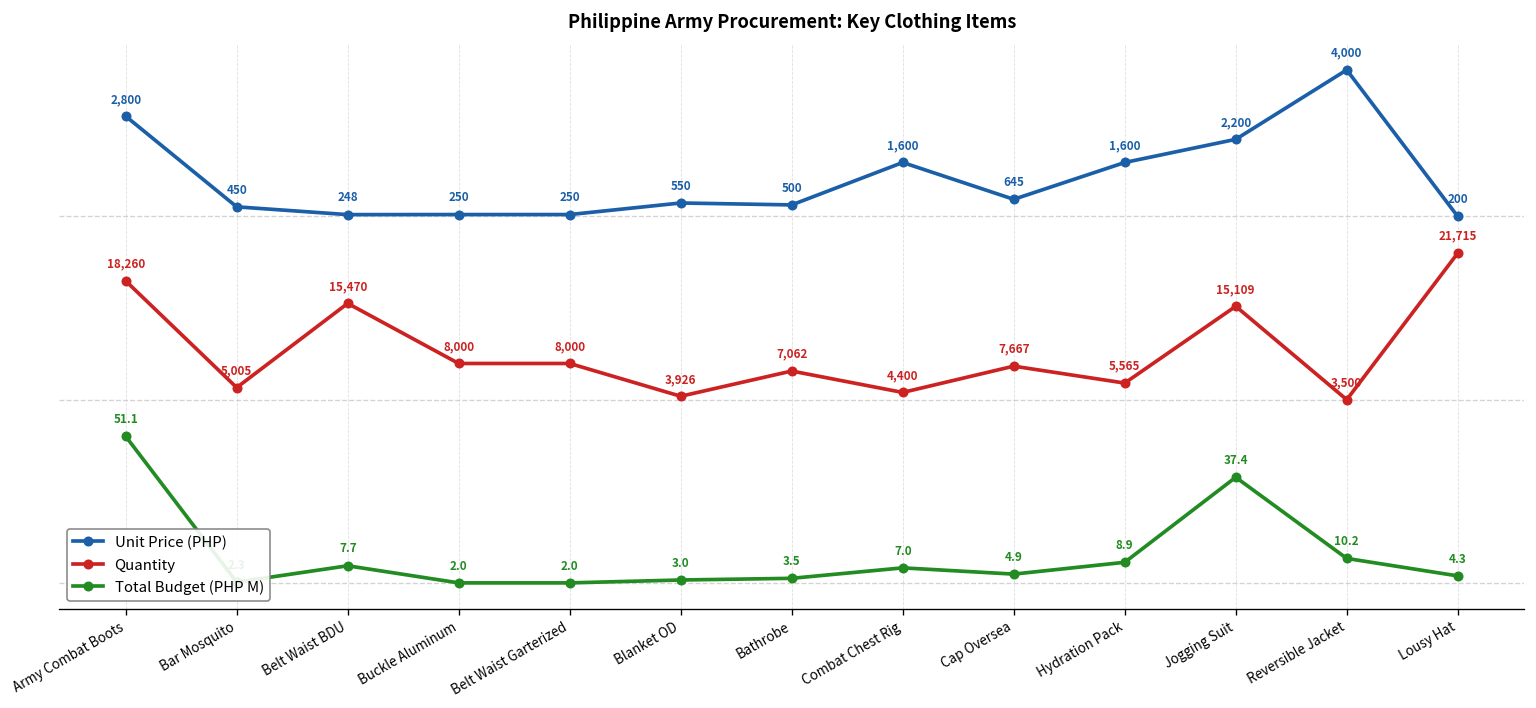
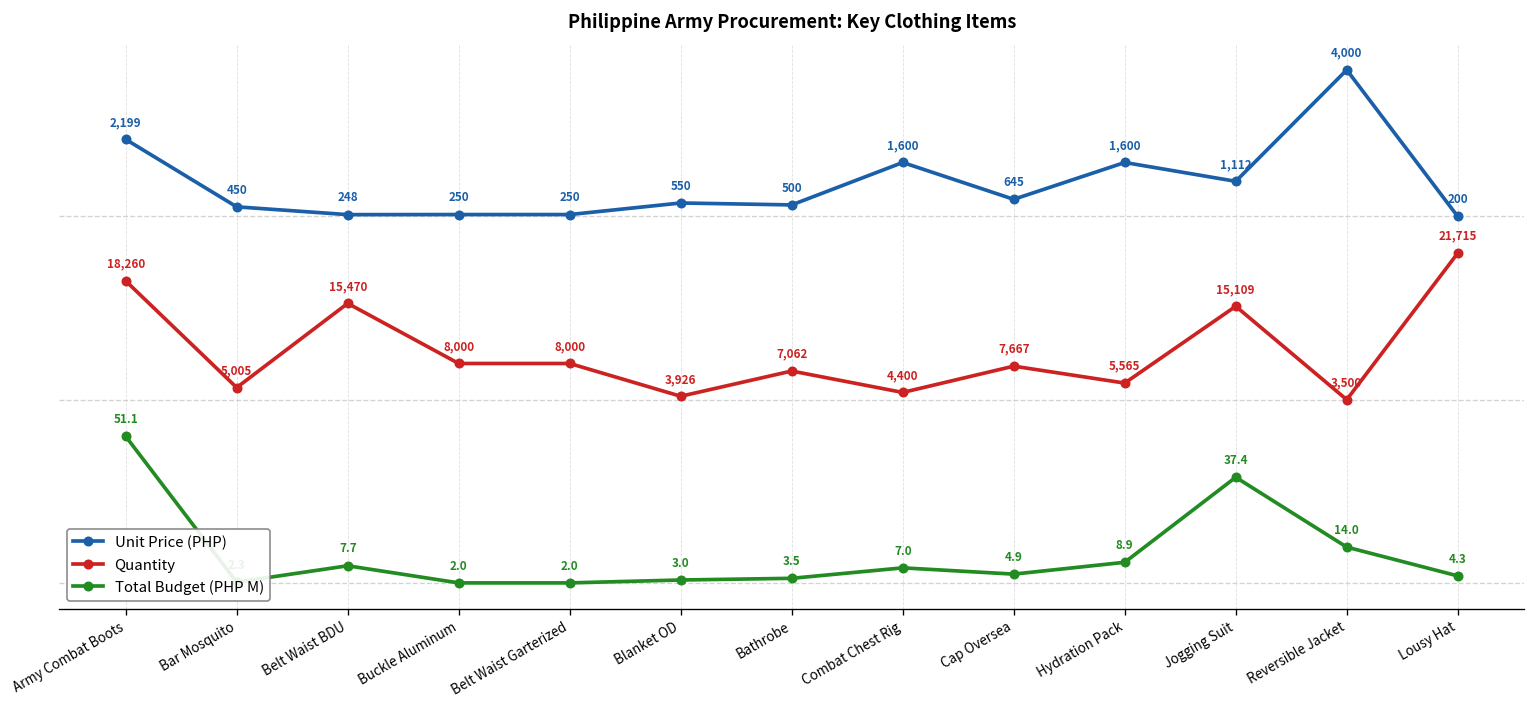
  {
    "Unit Price (PHP)": {
-     "Army Combat Boots": "2,800",
-     "Jogging Suit": "2,200",
+     "Army Combat Boots": "2,199",
+     "Jogging Suit": "1,112",
      "Lousy Hat": "200"
    },
    "Total Budget (PHP M)": {
-     "Reversible Jacket": "10.2"
+     "Reversible Jacket": "14.0"
    }
  }
